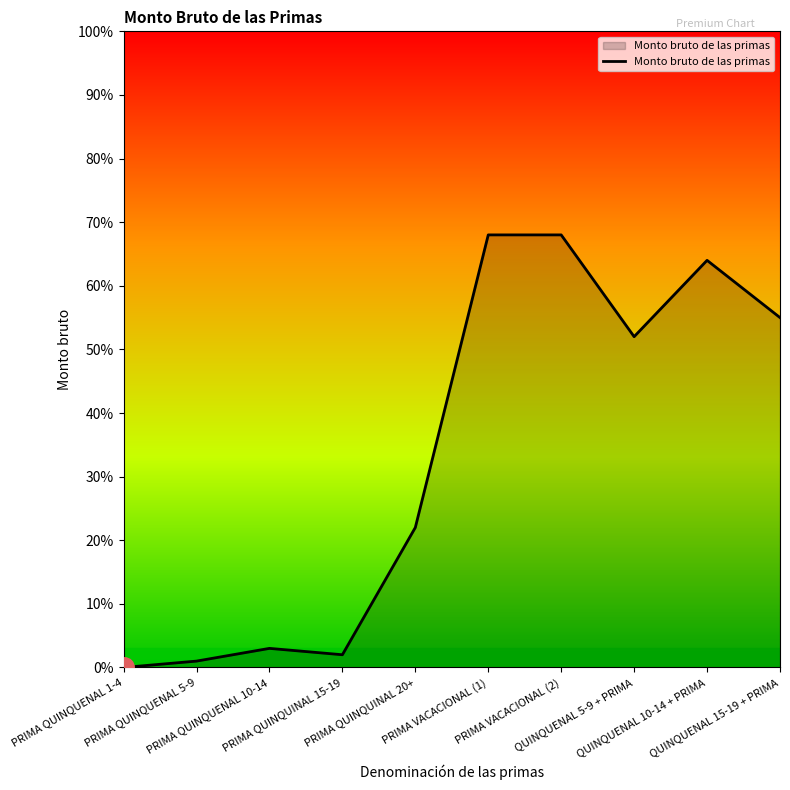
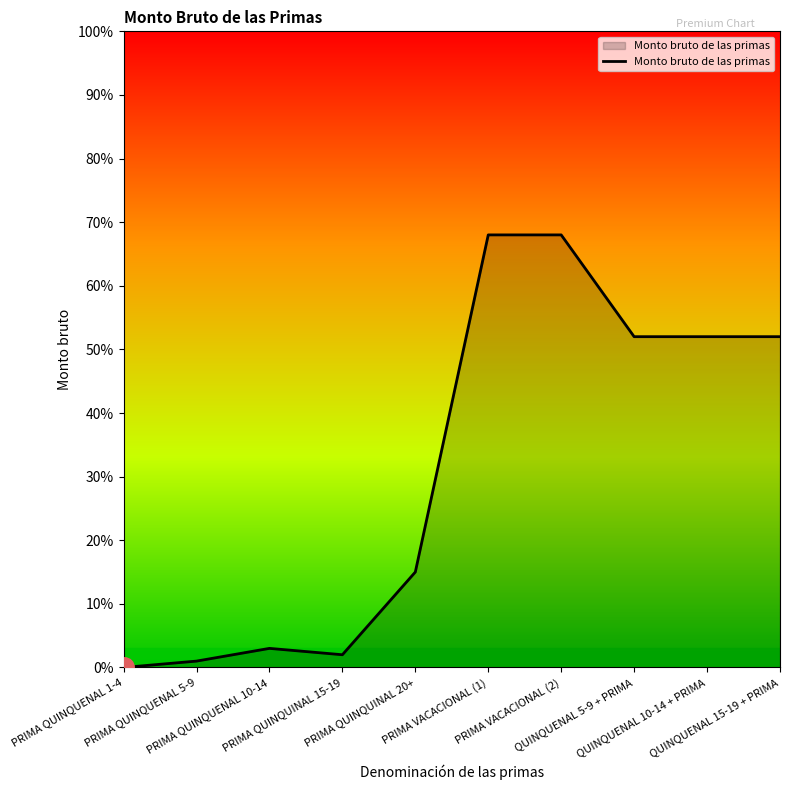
  {
    "Monto bruto de las primas": {
-     "PRIMA QUINQUINAL 20+": "22%",
+     "PRIMA QUINQUINAL 20+": "15%",
      "PRIMA VACACIONAL (1)": "68%",
      "PRIMA VACACIONAL (2)": "68%",
      "QUINQUENAL 5-9 + PRIMA": "52%",
-     "QUINQUENAL 10-14 + PRIMA": "64%",
-     "QUINQUENAL 15-19 + PRIMA": "55%"
+     "QUINQUENAL 10-14 + PRIMA": "52%",
+     "QUINQUENAL 15-19 + PRIMA": "52%"
    }
  }
